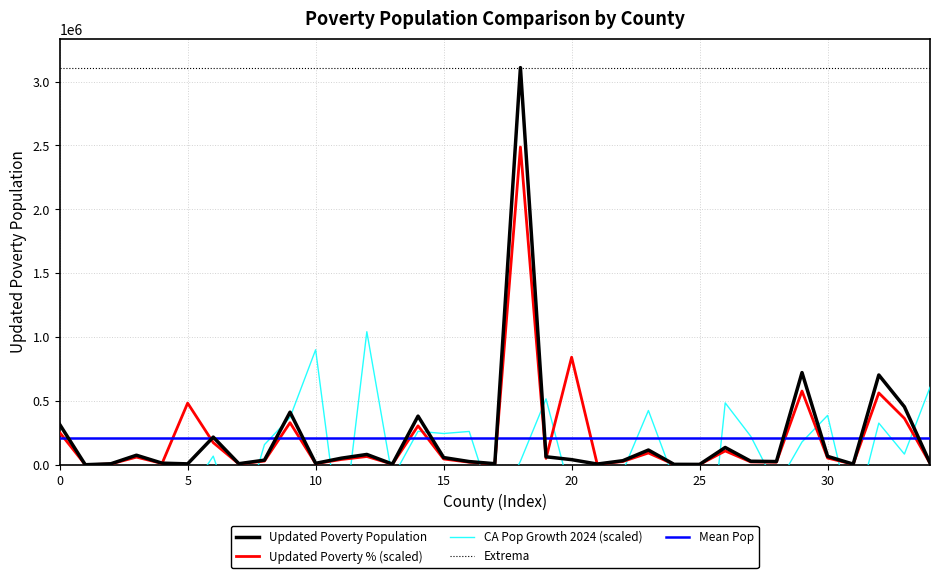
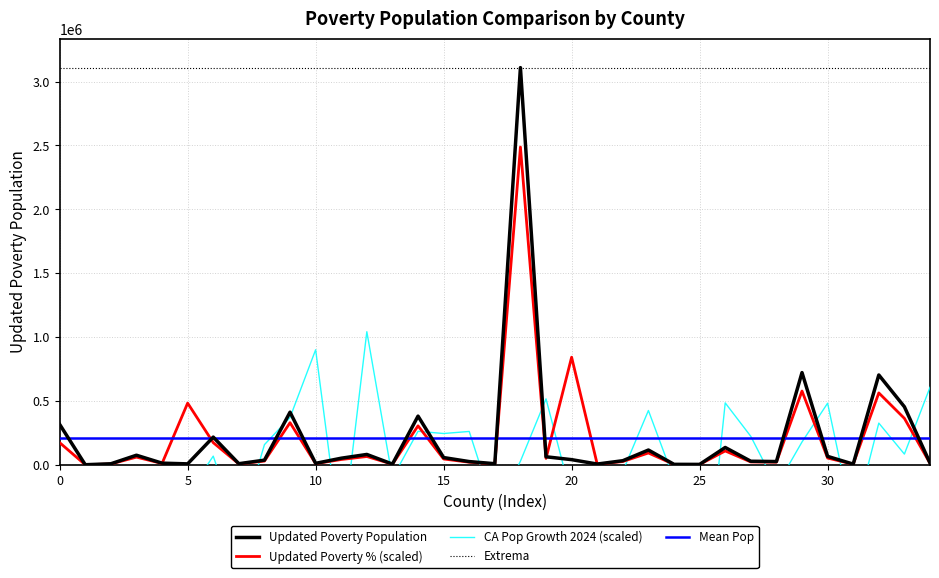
  {
    "Updated Poverty % (scaled)": {
-     "0": 250000,
+     "0": 170000,
      "5": 480000,
      "20": 840000
    },
    "CA Pop Growth 2024 (scaled)": {
      "10": 900000,
      "15": 240000,
-     "30": 390000
+     "30": 480000
    },
    "Mean Pop": {
      "0": 210000,
      "5": 210000,
      "10": 210000,
      "15": 210000,
      "20": 210000,
      "25": 210000,
      "30": 210000
    }
  }
